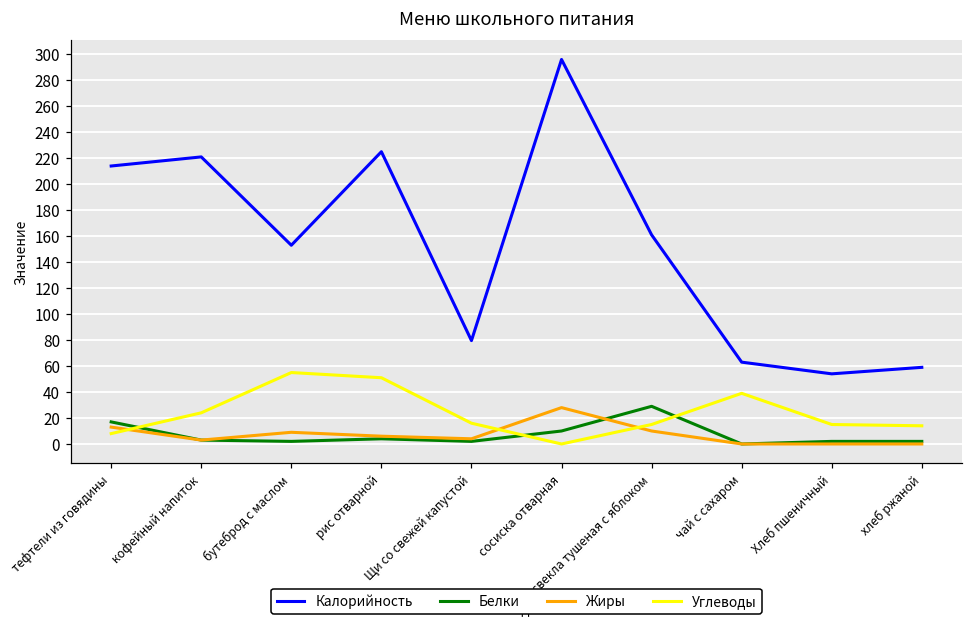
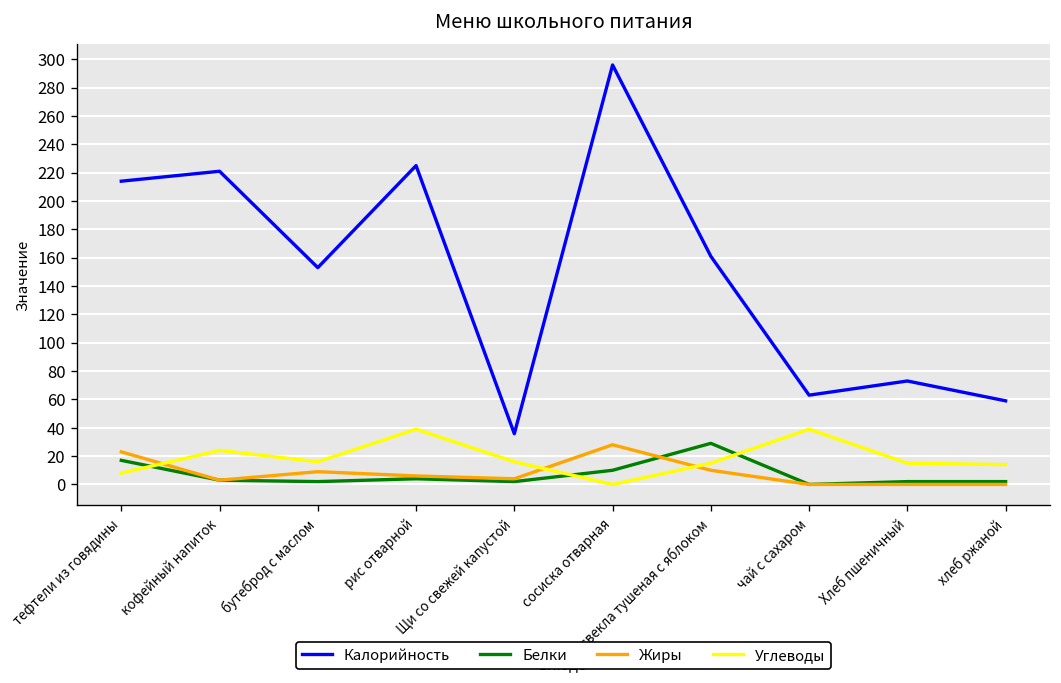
  {
    "Калорийность": {
      "тефтели из говядины": 214,
      "кофейный напиток": 221,
      "бутеброд с маслом": 153,
      "рис отварной": 225,
-     "Щи со свежей капустой": 80,
+     "Щи со свежей капустой": 36,
      "сосиска отварная": 296,
      "свекла тушеная с яблоком": 161,
      "чай с сахаром": 63,
-     "Хлеб пшеничный": 54,
+     "Хлеб пшеничный": 73,
      "хлеб ржаной": 59
    },
    "Белки": {
      "тефтели из говядины": 17,
      "бутеброд с маслом": 2,
      "сосиска отварная": 10,
      "свекла тушеная с яблоком": 29
    },
    "Жиры": {
-     "тефтели из говядины": 13,
+     "тефтели из говядины": 23,
      "бутеброд с маслом": 9,
      "сосиска отварная": 28,
      "свекла тушеная с яблоком": 10
    },
    "Углеводы": {
      "тефтели из говядины": 8,
      "кофейный напиток": 24,
-     "бутеброд с маслом": 55,
-     "рис отварной": 51,
+     "бутеброд с маслом": 16,
+     "рис отварной": 39,
      "Щи со свежей капустой": 16,
      "сосиска отварная": 0,
      "свекла тушеная с яблоком": 15,
      "чай с сахаром": 39,
      "Хлеб пшеничный": 15,
      "хлеб ржаной": 14
    }
  }
